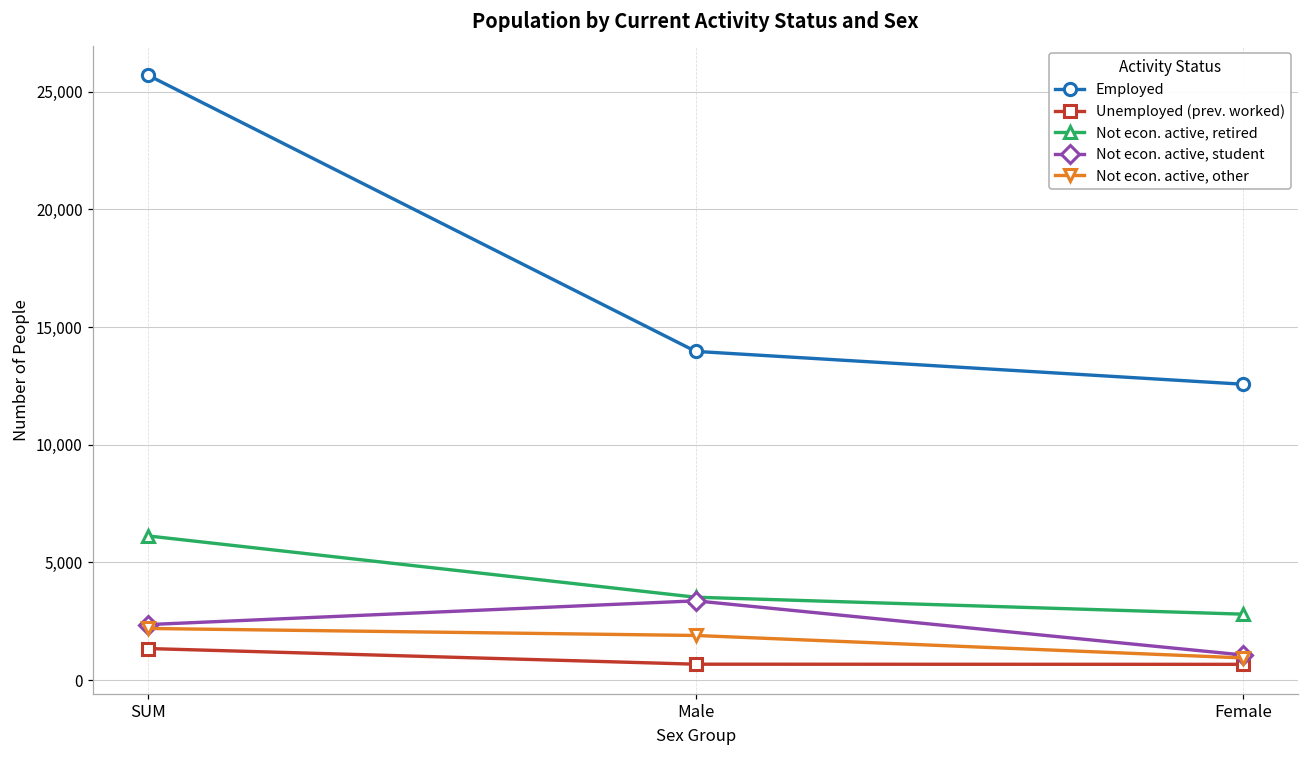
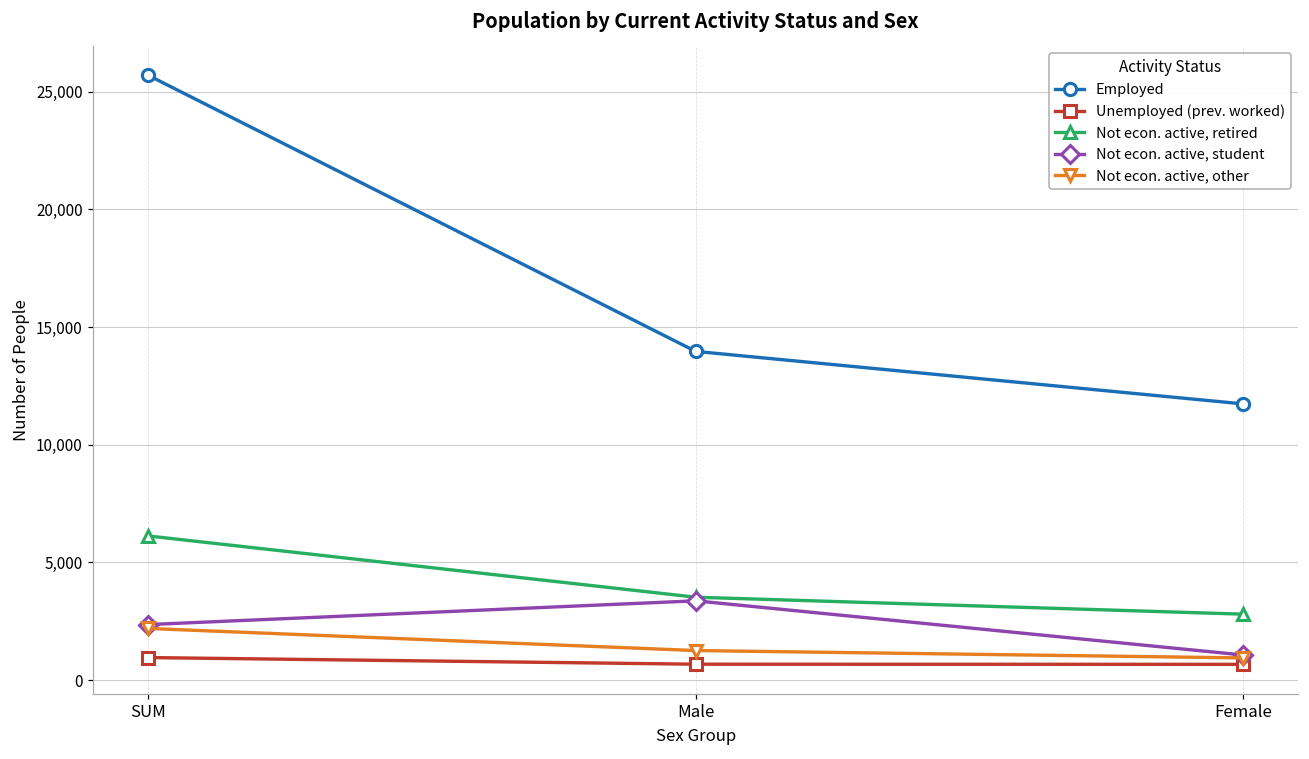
  {
    "Employed": {
      "SUM": "25,700",
      "Male": "14,000",
-     "Female": "12,600"
+     "Female": "11,700"
    },
    "Unemployed (prev. worked)": {
-     "SUM": "1,300",
+     "SUM": "1,000",
      "Male": "700",
      "Female": "700"
    },
    "Not econ. active, retired": {
      "SUM": "6,100",
      "Male": "3,500",
      "Female": "2,800"
    },
    "Not econ. active, student": {
      "SUM": "2,400",
      "Male": "3,400",
      "Female": "1,100"
    },
    "Not econ. active, other": {
      "SUM": "2,200",
-     "Male": "1,900",
+     "Male": "1,300",
      "Female": "900"
    }
  }
